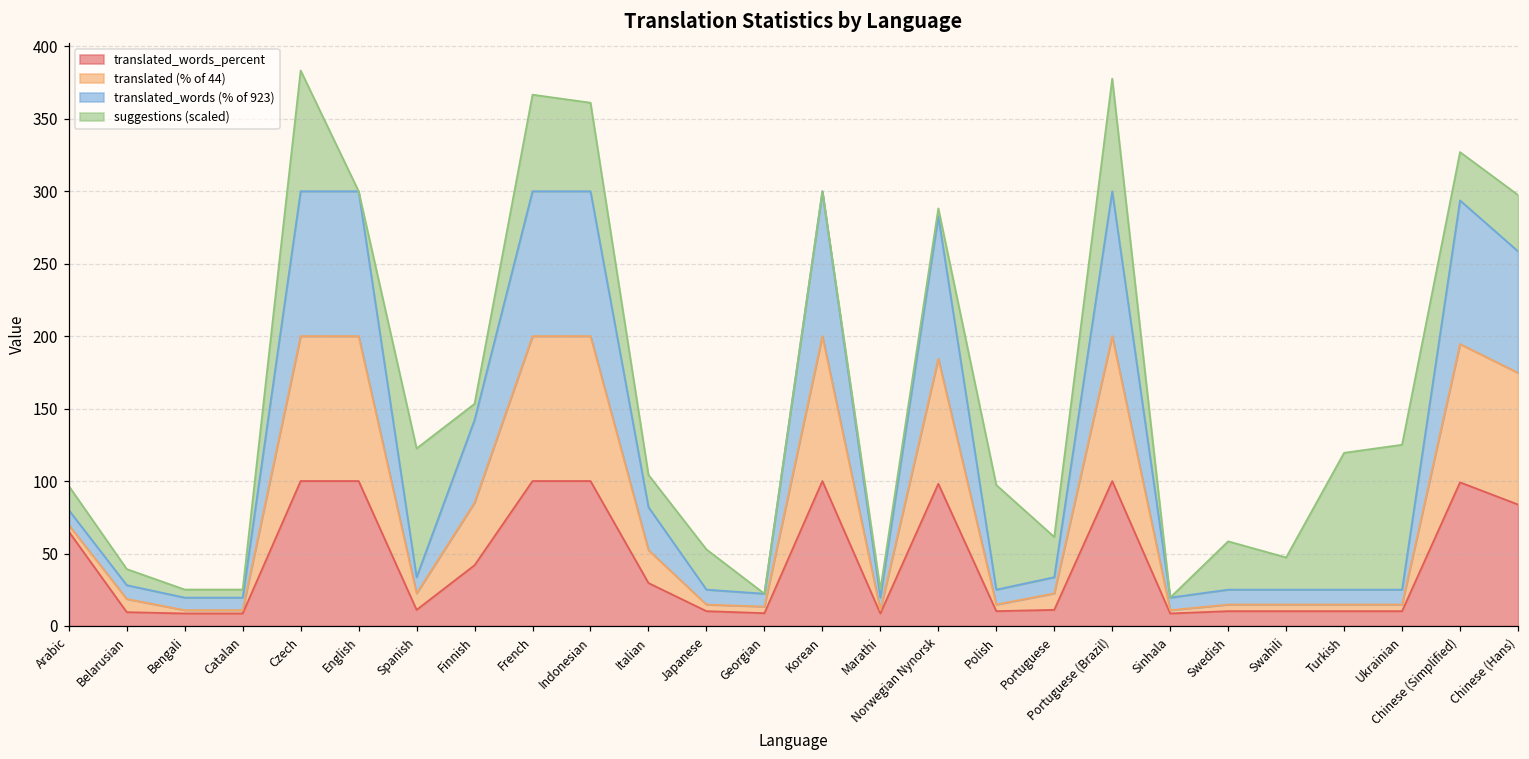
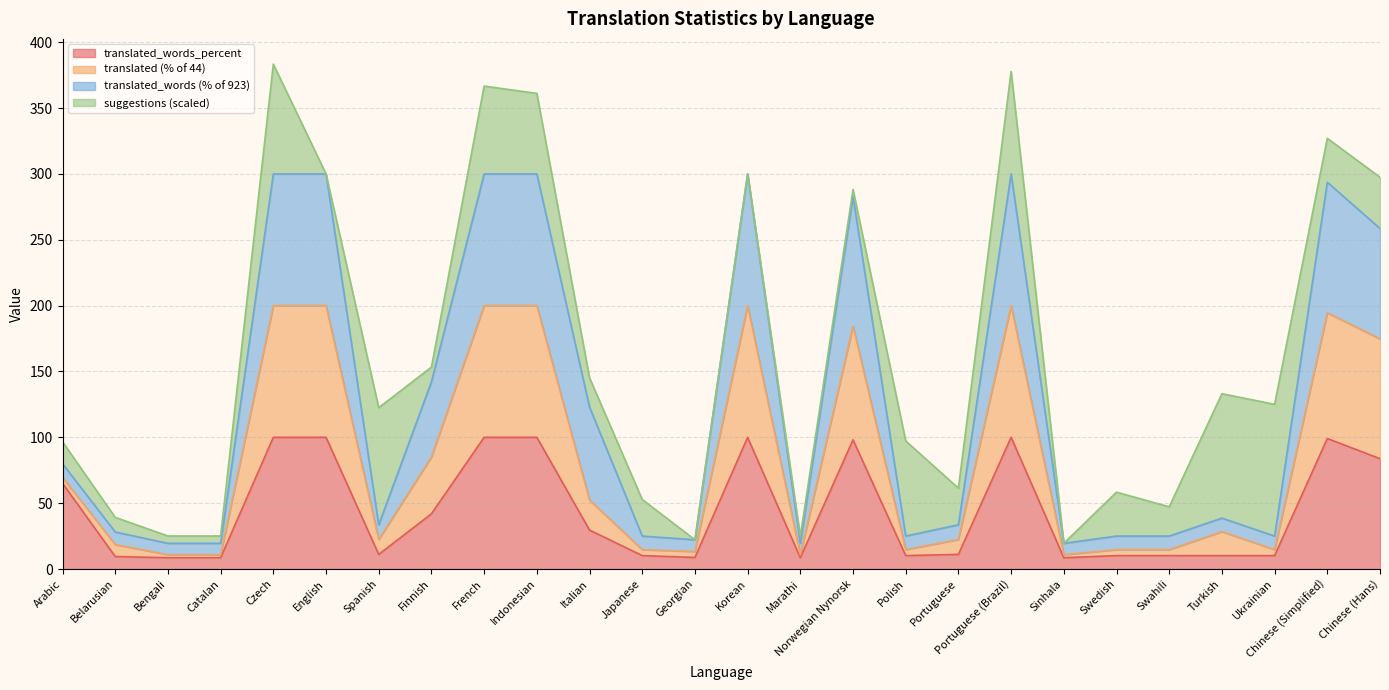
  {
    "translated_words_percent": {
      "Arabic": 65,
      "Belarusian": 10,
      "Bengali": 9,
      "Catalan": 9,
      "Czech": 100,
      "English": 100,
      "Spanish": 11,
      "Finnish": 42,
      "French": 100,
      "Indonesian": 100,
      "Italian": 30,
      "Japanese": 10,
      "Georgian": 9,
      "Korean": 100,
      "Marathi": 9,
      "Norwegian Nynorsk": 98,
      "Polish": 10,
      "Portuguese": 11,
      "Portuguese (Brazil)": 100,
      "Sinhala": 9,
      "Swedish": 10,
      "Swahili": 10,
      "Turkish": 10,
      "Ukrainian": 10,
      "Chinese (Simplified)": 99,
      "Chinese (Hans)": 84
    },
    "translated (% of 44)": {
      "Arabic": 5,
      "Belarusian": 9,
      "Bengali": 2,
      "Catalan": 2,
      "Czech": 100,
      "English": 100,
      "Spanish": 11,
      "Finnish": 43,
      "French": 100,
      "Indonesian": 100,
      "Italian": 23,
      "Japanese": 5,
      "Georgian": 5,
      "Korean": 100,
      "Marathi": 2,
      "Norwegian Nynorsk": 86,
      "Polish": 5,
      "Portuguese": 11,
      "Portuguese (Brazil)": 100,
      "Sinhala": 2,
      "Swedish": 5,
      "Swahili": 5,
-     "Turkish": 5,
+     "Turkish": 18,
      "Ukrainian": 5,
      "Chinese (Simplified)": 95,
      "Chinese (Hans)": 91
    },
    "translated_words (% of 923)": {
      "Arabic": 10,
      "Belarusian": 10,
      "Bengali": 9,
      "Catalan": 9,
      "Czech": 100,
      "Spanish": 11,
      "Finnish": 57,
      "French": 100,
      "Indonesian": 100,
-     "Italian": 30,
+     "Italian": 71,
      "Japanese": 10,
      "Marathi": 9,
      "Norwegian Nynorsk": 98,
      "Polish": 10,
      "Portuguese": 11,
      "Portuguese (Brazil)": 100,
      "Swedish": 10,
      "Swahili": 10,
      "Turkish": 10,
      "Ukrainian": 10,
      "Chinese (Simplified)": 99,
      "Chinese (Hans)": 84
    },
    "suggestions (scaled)": {
      "Arabic": 17,
      "Belarusian": 11,
      "Bengali": 6,
      "Catalan": 6,
      "Czech": 83,
      "Spanish": 89,
      "Finnish": 11,
      "French": 67,
      "Indonesian": 61,
      "Italian": 22,
      "Japanese": 28,
      "Marathi": 6,
      "Norwegian Nynorsk": 6,
      "Polish": 72,
      "Portuguese": 28,
      "Portuguese (Brazil)": 78,
      "Swedish": 33,
      "Swahili": 22,
      "Turkish": 94,
      "Ukrainian": 100,
      "Chinese (Simplified)": 33,
      "Chinese (Hans)": 39
    }
  }
